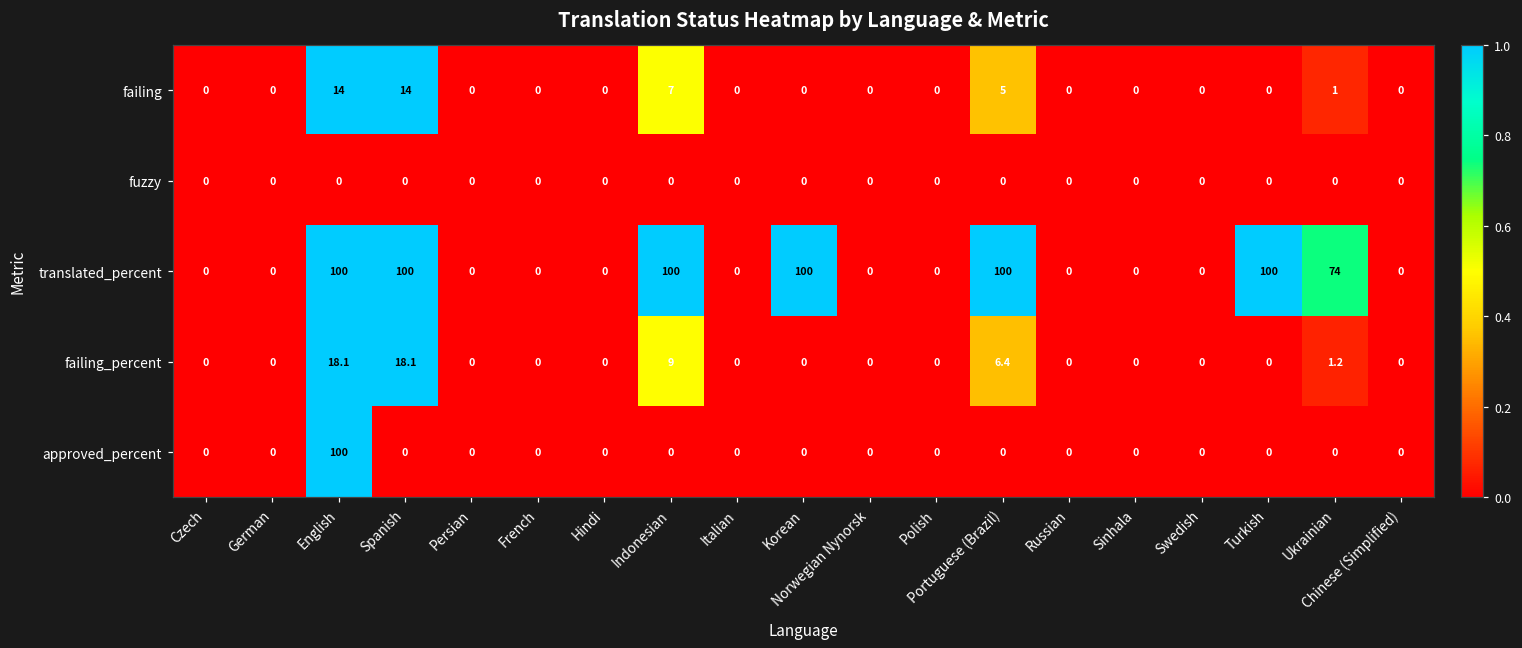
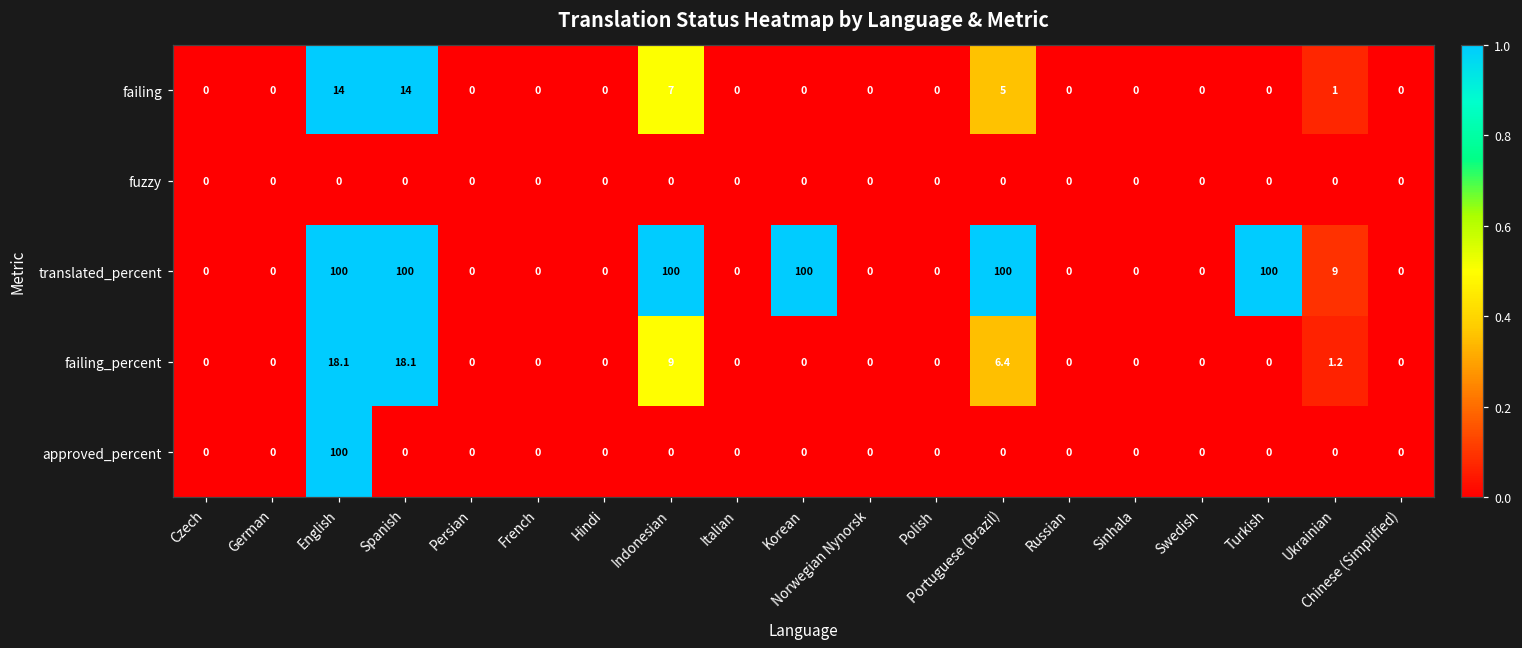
  {
    "failing": {
      "Czech": 0,
      "German": 0,
      "English": 14,
      "Spanish": 14,
      "Persian": 0,
      "French": 0,
      "Hindi": 0,
      "Indonesian": 7,
      "Italian": 0,
      "Korean": 0,
      "Norwegian Nynorsk": 0,
      "Polish": 0,
      "Portuguese (Brazil)": 5,
      "Russian": 0,
      "Sinhala": 0,
      "Swedish": 0,
      "Turkish": 0,
      "Ukrainian": 1,
      "Chinese (Simplified)": 0
    },
    "fuzzy": {
      "Czech": 0,
      "German": 0,
      "English": 0,
      "Spanish": 0,
      "Persian": 0,
      "French": 0,
      "Hindi": 0,
      "Indonesian": 0,
      "Italian": 0,
      "Korean": 0,
      "Norwegian Nynorsk": 0,
      "Polish": 0,
      "Portuguese (Brazil)": 0,
      "Russian": 0,
      "Sinhala": 0,
      "Swedish": 0,
      "Turkish": 0,
      "Ukrainian": 0,
      "Chinese (Simplified)": 0
    },
    "translated_percent": {
      "Czech": 0,
      "German": 0,
      "English": 100,
      "Spanish": 100,
      "Persian": 0,
      "French": 0,
      "Hindi": 0,
      "Indonesian": 100,
      "Italian": 0,
      "Korean": 100,
      "Norwegian Nynorsk": 0,
      "Polish": 0,
      "Portuguese (Brazil)": 100,
      "Russian": 0,
      "Sinhala": 0,
      "Swedish": 0,
      "Turkish": 100,
-     "Ukrainian": 74,
+     "Ukrainian": 9,
      "Chinese (Simplified)": 0
    },
    "failing_percent": {
      "Czech": 0,
      "German": 0,
      "English": 18.1,
      "Spanish": 18.1,
      "Persian": 0,
      "French": 0,
      "Hindi": 0,
      "Indonesian": 9,
      "Italian": 0,
      "Korean": 0,
      "Norwegian Nynorsk": 0,
      "Polish": 0,
      "Portuguese (Brazil)": 6.4,
      "Russian": 0,
      "Sinhala": 0,
      "Swedish": 0,
      "Turkish": 0,
      "Ukrainian": 1.2,
      "Chinese (Simplified)": 0
    },
    "approved_percent": {
      "Czech": 0,
      "German": 0,
      "English": 100,
      "Spanish": 0,
      "Persian": 0,
      "French": 0,
      "Hindi": 0,
      "Indonesian": 0,
      "Italian": 0,
      "Korean": 0,
      "Norwegian Nynorsk": 0,
      "Polish": 0,
      "Portuguese (Brazil)": 0,
      "Russian": 0,
      "Sinhala": 0,
      "Swedish": 0,
      "Turkish": 0,
      "Ukrainian": 0,
      "Chinese (Simplified)": 0
    }
  }
